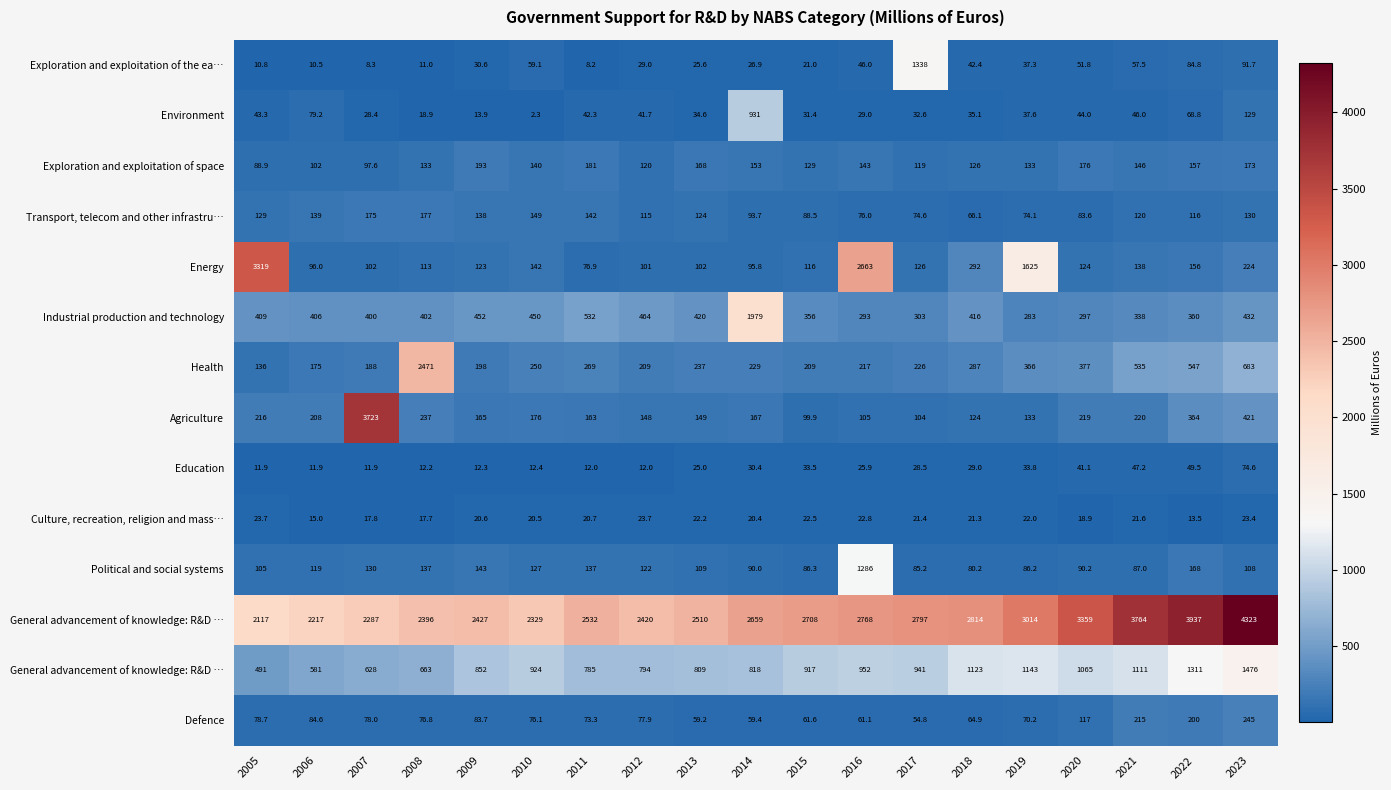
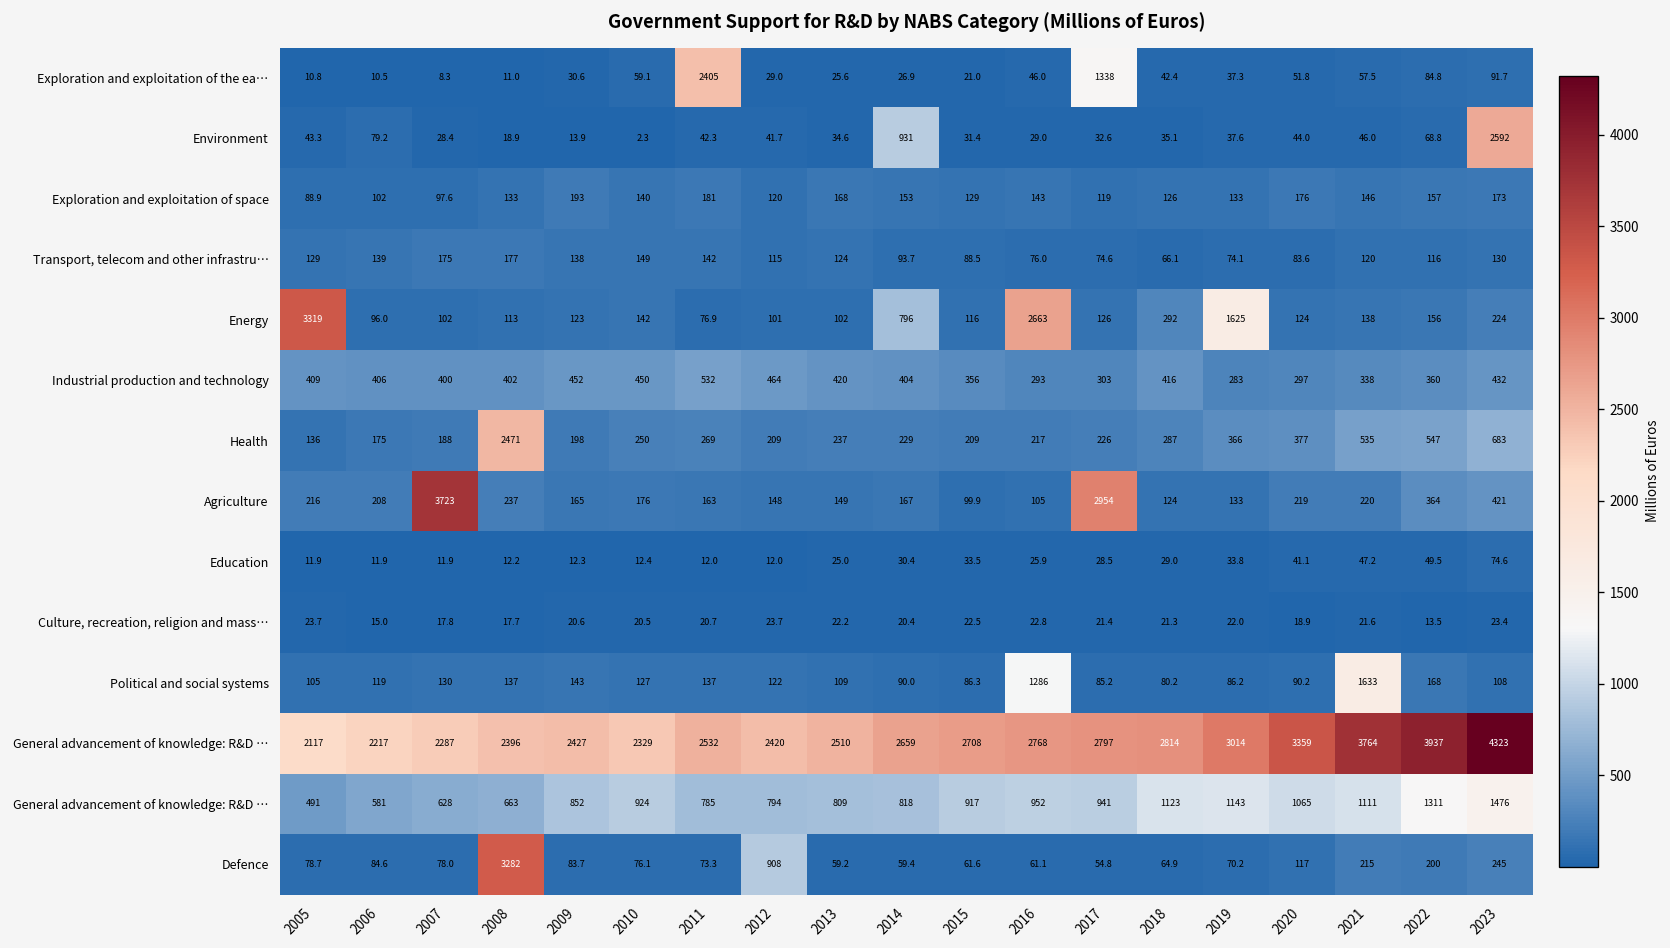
  {
    "Exploration and exploitation of the ea…": {
      "2005": 10.8,
      "2006": 10.5,
      "2007": 8.3,
      "2008": 11.0,
      "2009": 30.6,
      "2010": 59.1,
-     "2011": 8.2,
+     "2011": 2405,
      "2012": 29.0,
      "2013": 25.6,
      "2014": 26.9,
      "2015": 21.0,
      "2016": 46.0,
      "2017": 1338,
      "2018": 42.4,
      "2019": 37.3,
      "2020": 51.8,
      "2021": 57.5,
      "2022": 84.8,
      "2023": 91.7
    },
    "Environment": {
      "2005": 43.3,
      "2006": 79.2,
      "2007": 28.4,
      "2008": 18.9,
      "2009": 13.9,
      "2010": 2.3,
      "2011": 42.3,
      "2012": 41.7,
      "2013": 34.6,
      "2014": 931,
      "2015": 31.4,
      "2016": 29.0,
      "2017": 32.6,
      "2018": 35.1,
      "2019": 37.6,
      "2020": 44.0,
      "2021": 46.0,
      "2022": 68.8,
-     "2023": 129
+     "2023": 2592
    },
    "Energy": {
      "2005": 3319,
      "2006": 96.0,
      "2007": 102,
      "2008": 113,
      "2009": 123,
      "2010": 142,
      "2011": 76.9,
      "2012": 101,
      "2013": 102,
-     "2014": 95.8,
+     "2014": 796,
      "2015": 116,
      "2016": 2663,
      "2017": 126,
      "2018": 292,
      "2019": 1625,
      "2020": 124,
      "2021": 138,
      "2022": 156,
      "2023": 224
    },
    "Industrial production and technology": {
      "2005": 409,
      "2006": 406,
      "2007": 400,
      "2008": 402,
      "2009": 452,
      "2010": 450,
      "2011": 532,
      "2012": 464,
      "2013": 420,
-     "2014": 1979,
+     "2014": 404,
      "2015": 356,
      "2016": 293,
      "2017": 303,
      "2018": 416,
      "2019": 283,
      "2020": 297,
      "2021": 338,
      "2022": 360,
      "2023": 432
    },
    "Agriculture": {
      "2005": 216,
      "2006": 208,
      "2007": 3723,
      "2008": 237,
      "2009": 165,
      "2010": 176,
      "2011": 163,
      "2012": 148,
      "2013": 149,
      "2014": 167,
      "2015": 99.9,
      "2016": 105,
-     "2017": 104,
+     "2017": 2954,
      "2018": 124,
      "2019": 133,
      "2020": 219,
      "2021": 220,
      "2022": 364,
      "2023": 421
    },
    "Political and social systems": {
      "2005": 105,
      "2006": 119,
      "2007": 130,
      "2008": 137,
      "2009": 143,
      "2010": 127,
      "2011": 137,
      "2012": 122,
      "2013": 109,
      "2014": 90.0,
      "2015": 86.3,
      "2016": 1286,
      "2017": 85.2,
      "2018": 80.2,
      "2019": 86.2,
      "2020": 90.2,
-     "2021": 87.0,
+     "2021": 1633,
      "2022": 168,
      "2023": 108
    },
    "Defence": {
      "2005": 78.7,
      "2006": 84.6,
      "2007": 78.0,
-     "2008": 76.8,
+     "2008": 3282,
      "2009": 83.7,
      "2010": 76.1,
      "2011": 73.3,
-     "2012": 77.9,
+     "2012": 908,
      "2013": 59.2,
      "2014": 59.4,
      "2015": 61.6,
      "2016": 61.1,
      "2017": 54.8,
      "2018": 64.9,
      "2019": 70.2,
      "2020": 117,
      "2021": 215,
      "2022": 200,
      "2023": 245
    }
  }
